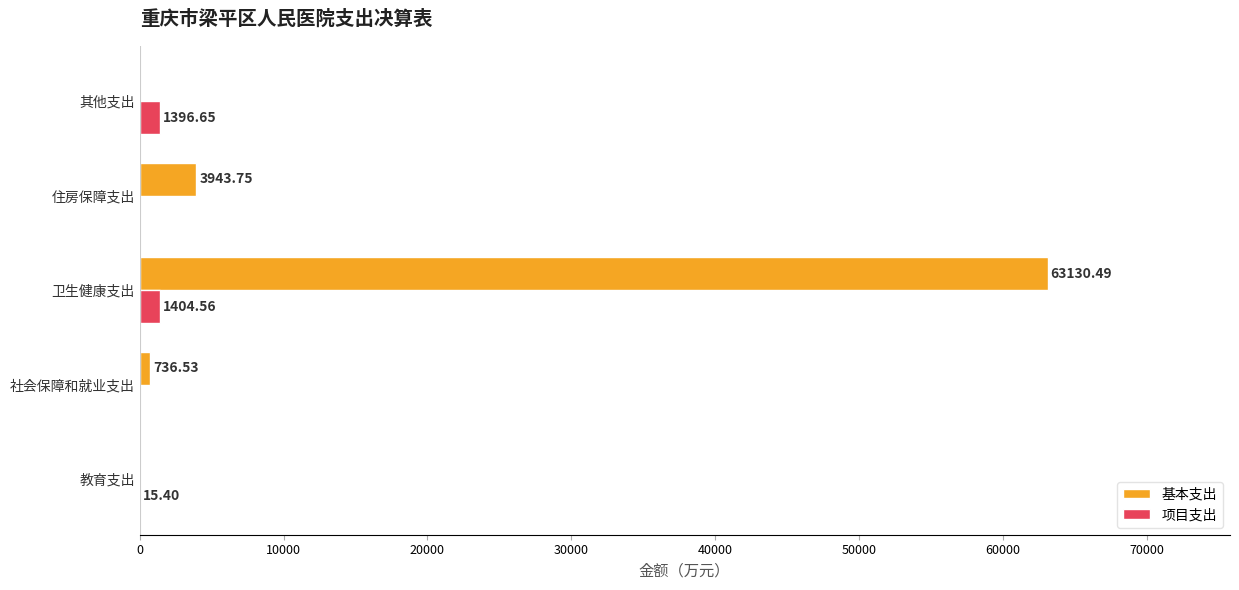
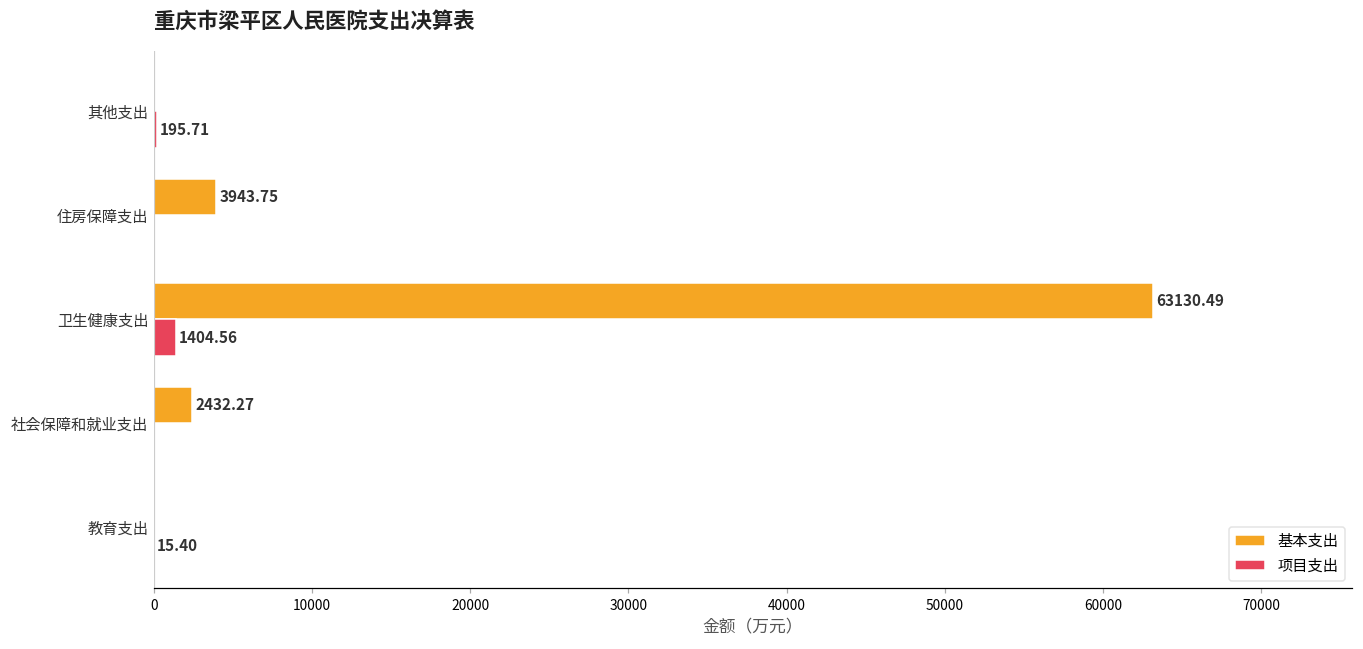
  {
    "基本支出": {
      "住房保障支出": 3943.75,
      "卫生健康支出": 63130.49,
-     "社会保障和就业支出": 736.53
+     "社会保障和就业支出": 2432.27
    },
    "项目支出": {
-     "其他支出": 1396.65,
+     "其他支出": 195.71,
      "卫生健康支出": 1404.56,
      "教育支出": 15.40
    }
  }
